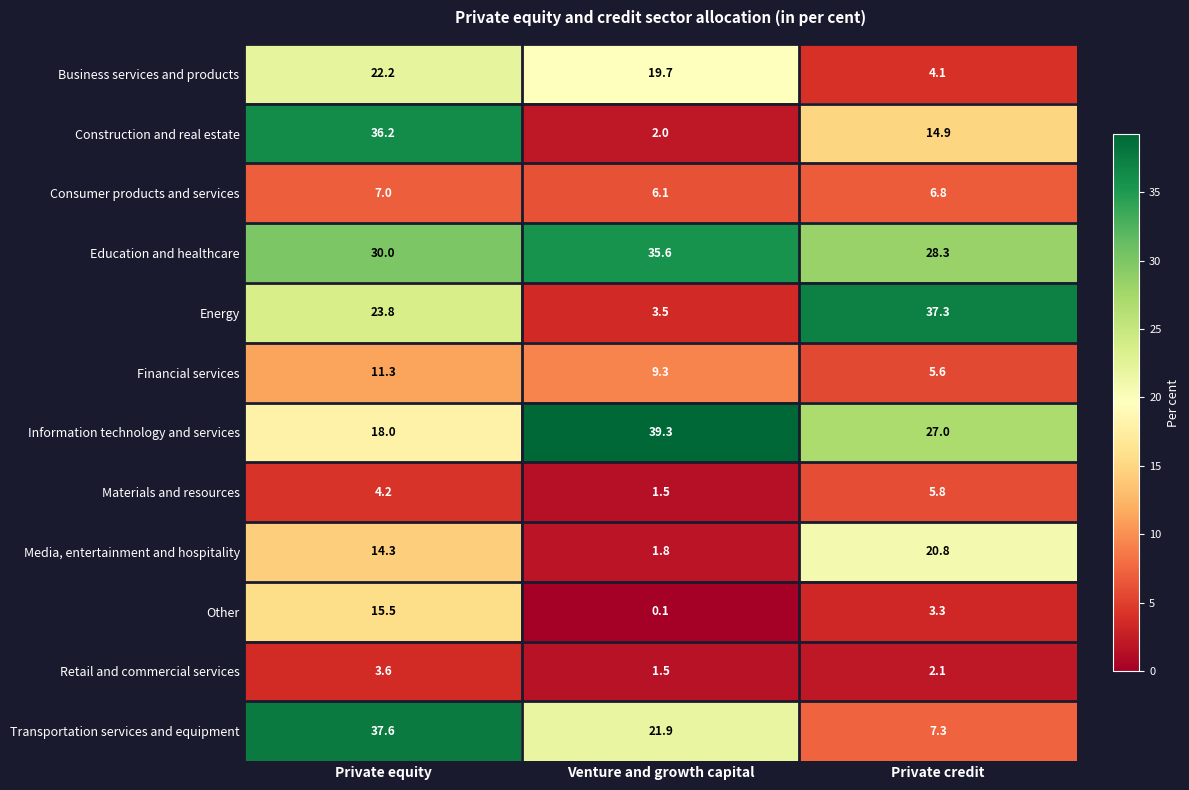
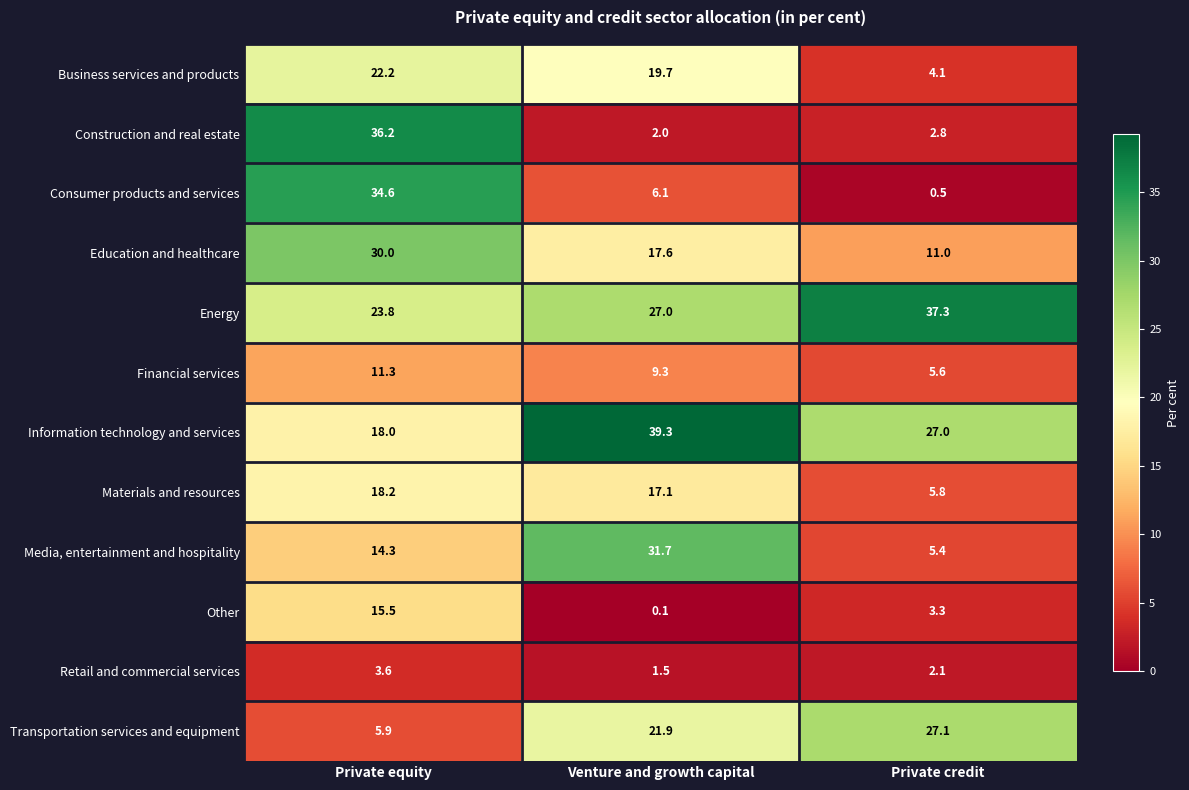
  {
    "Business services and products": {
      "Private equity": 22.2,
      "Venture and growth capital": 19.7,
      "Private credit": 4.1
    },
    "Construction and real estate": {
      "Private equity": 36.2,
      "Venture and growth capital": 2.0,
-     "Private credit": 14.9
+     "Private credit": 2.8
    },
    "Consumer products and services": {
-     "Private equity": 7.0,
+     "Private equity": 34.6,
      "Venture and growth capital": 6.1,
-     "Private credit": 6.8
+     "Private credit": 0.5
    },
    "Education and healthcare": {
      "Private equity": 30.0,
-     "Venture and growth capital": 35.6,
-     "Private credit": 28.3
+     "Venture and growth capital": 17.6,
+     "Private credit": 11.0
    },
    "Energy": {
      "Private equity": 23.8,
-     "Venture and growth capital": 3.5,
+     "Venture and growth capital": 27.0,
      "Private credit": 37.3
    },
    "Financial services": {
      "Private equity": 11.3,
      "Venture and growth capital": 9.3,
      "Private credit": 5.6
    },
    "Information technology and services": {
      "Private equity": 18.0,
      "Venture and growth capital": 39.3,
      "Private credit": 27.0
    },
    "Materials and resources": {
-     "Private equity": 4.2,
-     "Venture and growth capital": 1.5,
+     "Private equity": 18.2,
+     "Venture and growth capital": 17.1,
      "Private credit": 5.8
    },
    "Media, entertainment and hospitality": {
      "Private equity": 14.3,
-     "Venture and growth capital": 1.8,
-     "Private credit": 20.8
+     "Venture and growth capital": 31.7,
+     "Private credit": 5.4
    },
    "Other": {
      "Private equity": 15.5,
      "Venture and growth capital": 0.1,
      "Private credit": 3.3
    },
    "Retail and commercial services": {
      "Private equity": 3.6,
      "Venture and growth capital": 1.5,
      "Private credit": 2.1
    },
    "Transportation services and equipment": {
-     "Private equity": 37.6,
+     "Private equity": 5.9,
      "Venture and growth capital": 21.9,
-     "Private credit": 7.3
+     "Private credit": 27.1
    }
  }
